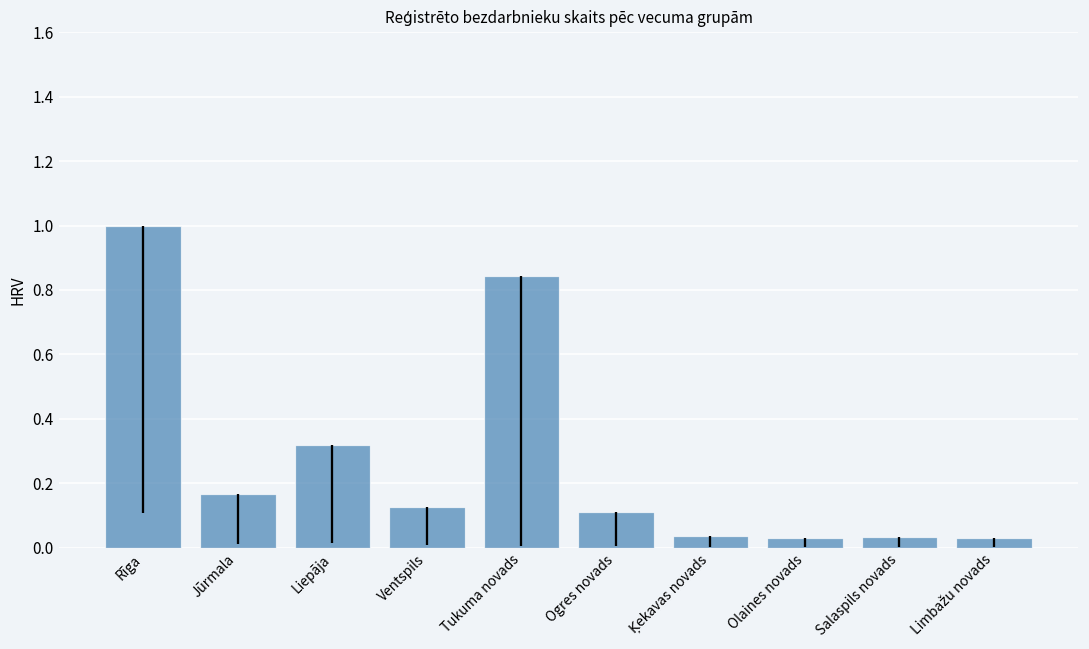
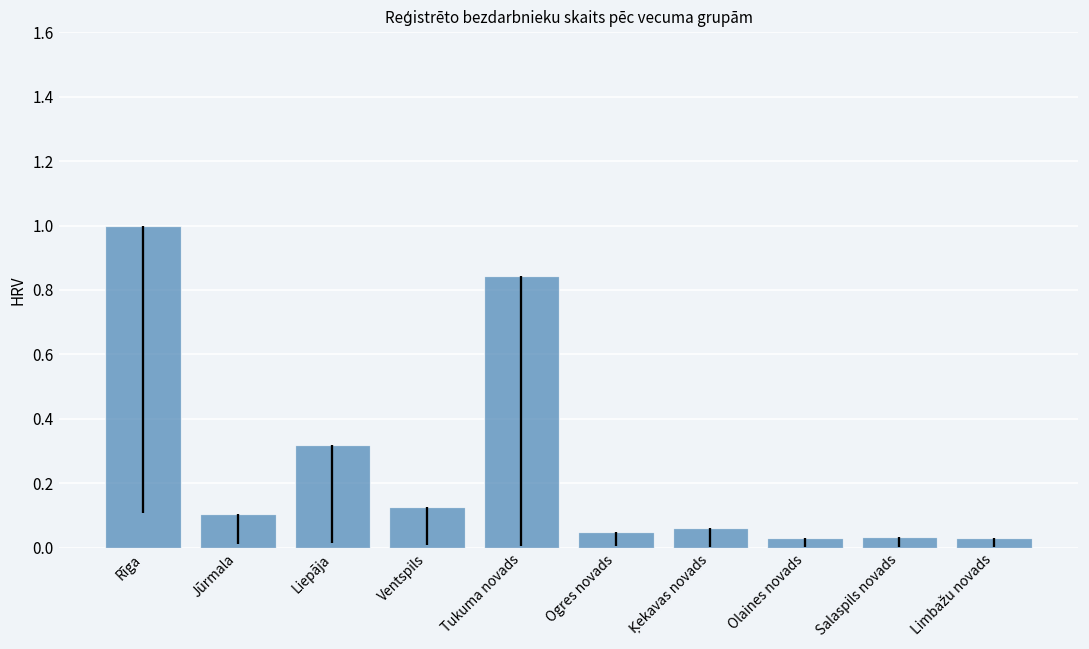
  {
    "Rīga": 1.00,
-   "Jūrmala": 0.17,
+   "Jūrmala": 0.10,
    "Liepāja": 0.32,
    "Ventspils": 0.12,
    "Tukuma novads": 0.84,
-   "Ogres novads": 0.11,
-   "Ķekavas novads": 0.03,
+   "Ogres novads": 0.05,
+   "Ķekavas novads": 0.06,
    "Olaines novads": 0.03,
    "Salaspils novads": 0.03,
    "Limbažu novads": 0.03
  }
